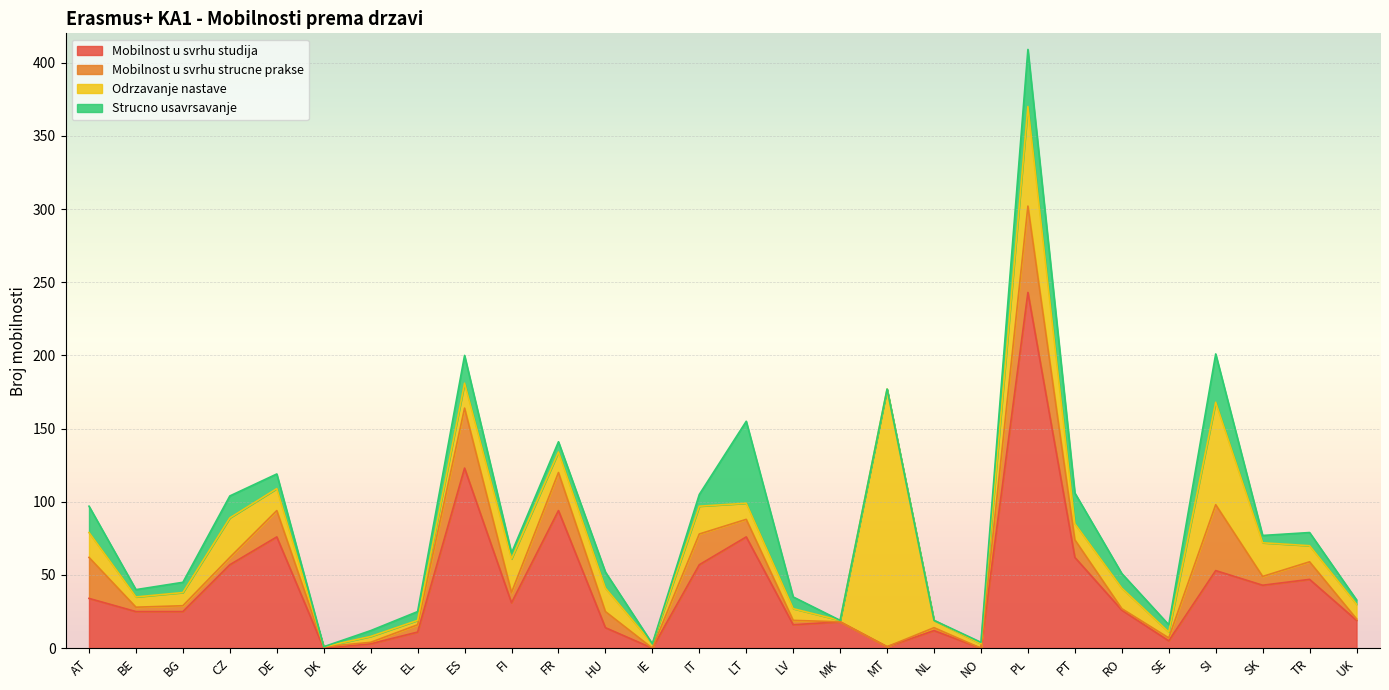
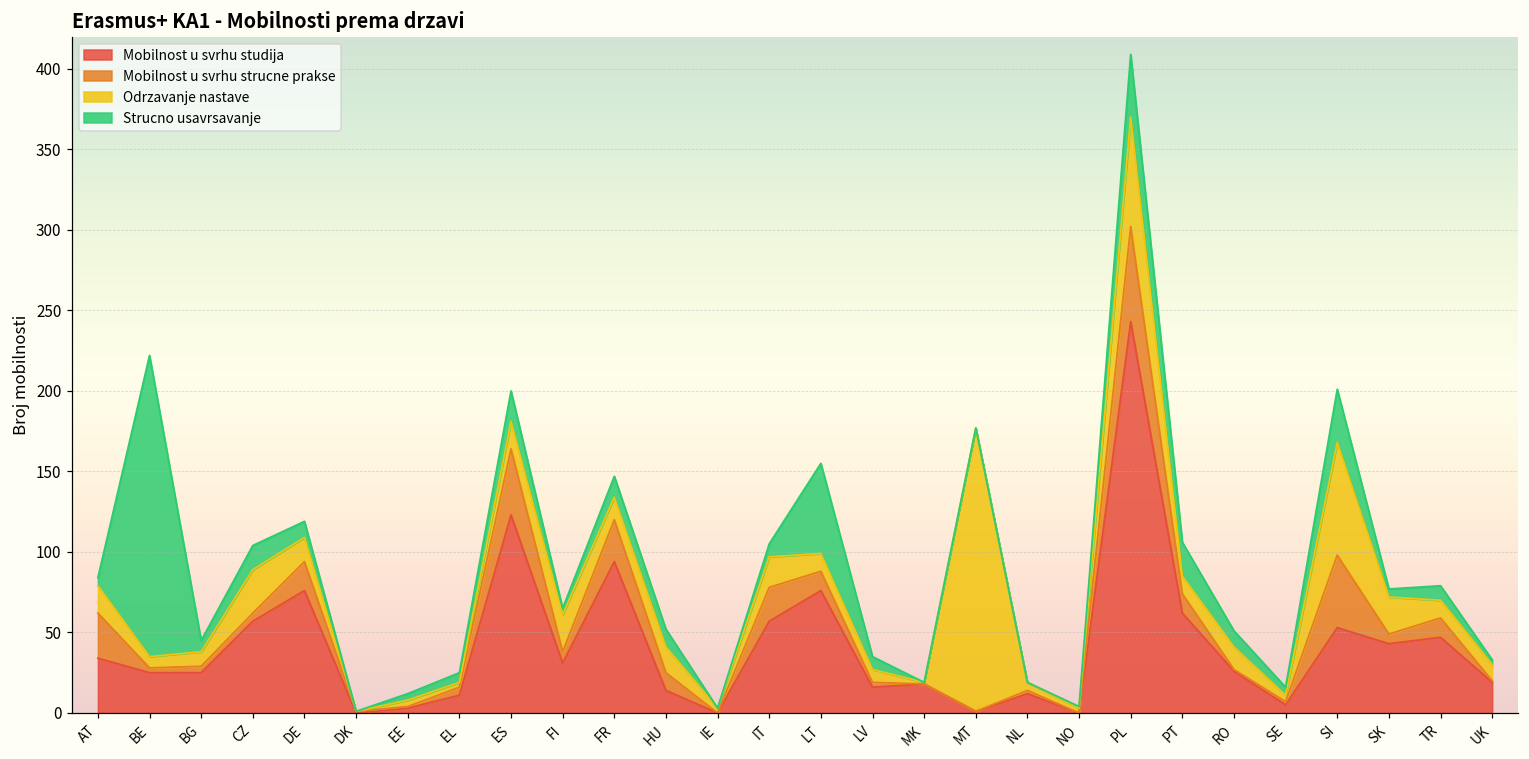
  {
    "Odrzavanje nastave": {
      "AT": 17,
      "BE": 7,
      "BG": 9,
      "CZ": 27,
      "DE": 15,
      "EE": 4,
      "EL": 3,
      "ES": 17,
      "FI": 23,
      "FR": 14,
      "HU": 16,
      "IT": 19,
      "LT": 11,
      "LV": 8,
      "PL": 68,
      "PT": 11,
      "RO": 14,
      "SE": 4,
      "SI": 70,
      "SK": 23,
      "TR": 11,
      "UK": 10
    },
    "Strucno usavrsavanje": {
-     "AT": 18,
-     "BE": 5,
+     "AT": 5,
+     "BE": 187,
      "BG": 7,
      "CZ": 15,
      "DE": 10,
      "EE": 4,
      "EL": 6,
      "ES": 19,
      "FI": 4,
-     "FR": 7,
+     "FR": 13,
      "HU": 11,
      "IT": 8,
      "LT": 56,
      "LV": 8,
      "PL": 39,
      "PT": 21,
      "RO": 10,
      "SE": 5,
      "SI": 33,
      "SK": 5,
      "TR": 9,
      "UK": 3
    }
  }
